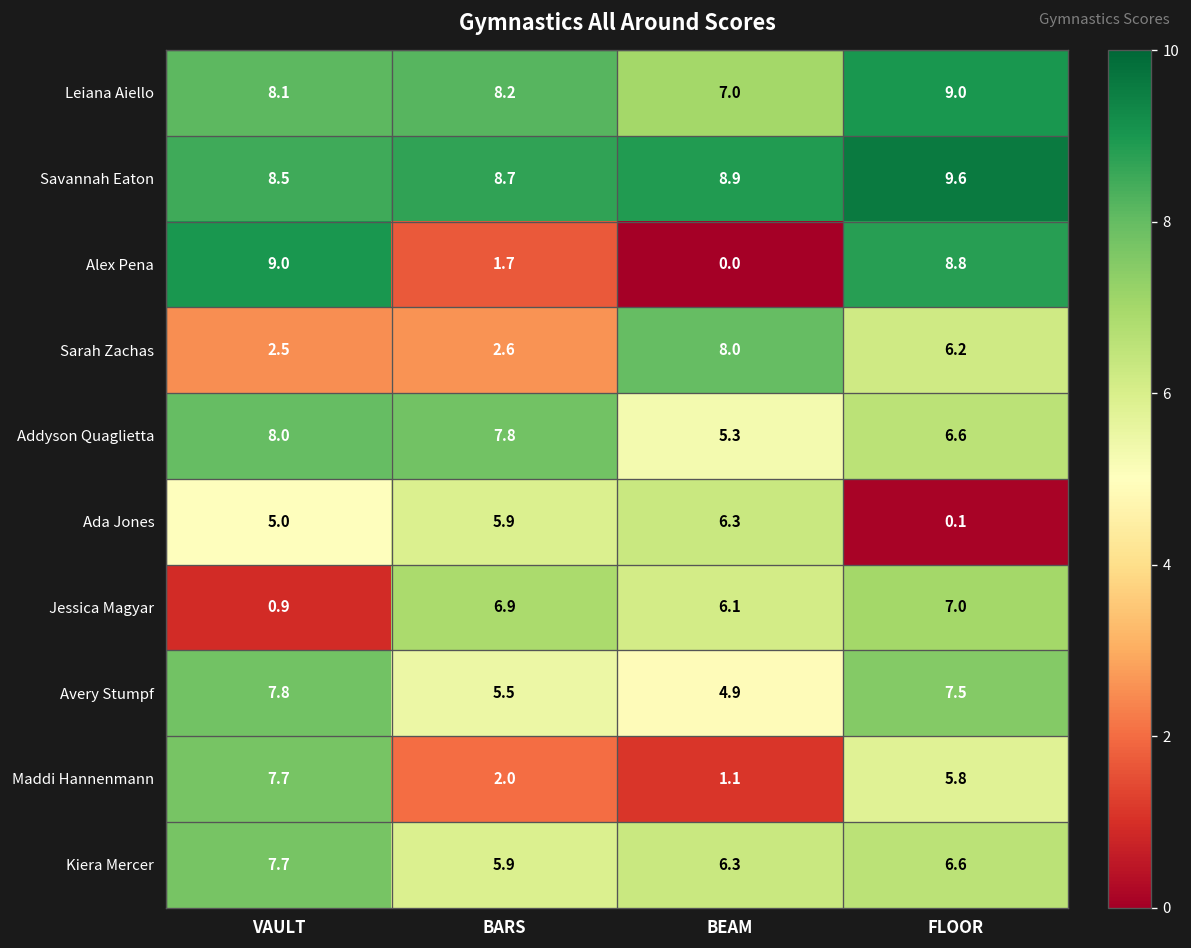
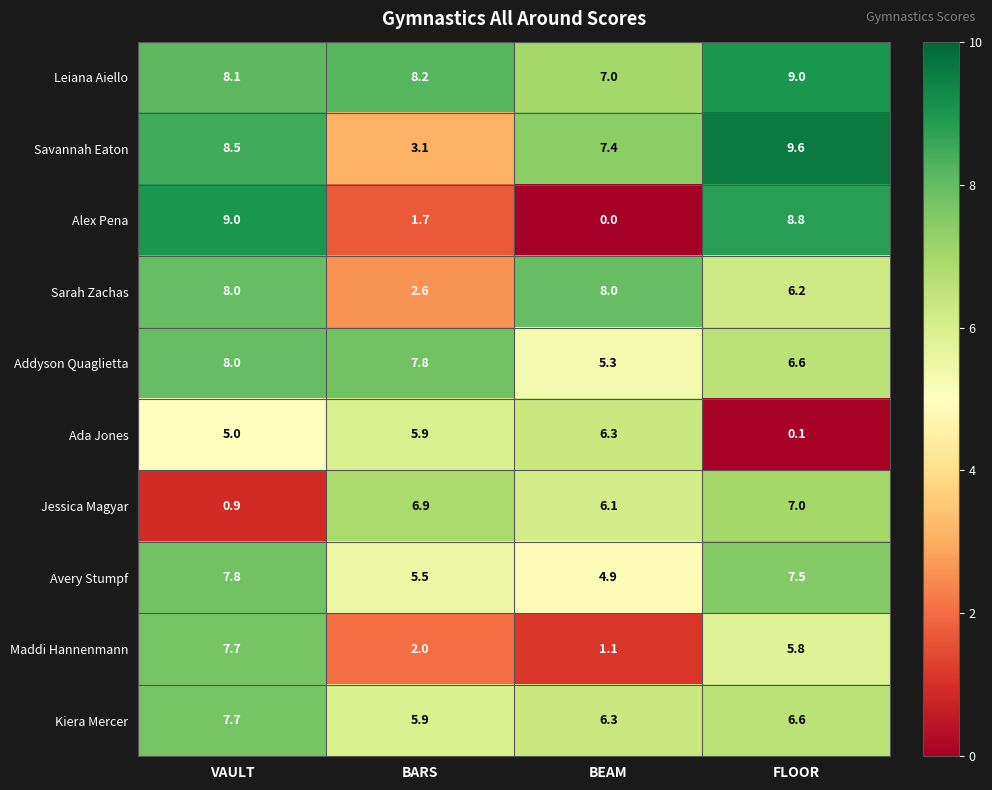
  {
    "Leiana Aiello": {
      "VAULT": 8.1,
      "BARS": 8.2,
      "BEAM": 7.0,
      "FLOOR": 9.0
    },
    "Savannah Eaton": {
      "VAULT": 8.5,
-     "BARS": 8.7,
-     "BEAM": 8.9,
+     "BARS": 3.1,
+     "BEAM": 7.4,
      "FLOOR": 9.6
    },
    "Alex Pena": {
      "VAULT": 9.0,
      "BARS": 1.7,
      "BEAM": 0.0,
      "FLOOR": 8.8
    },
    "Sarah Zachas": {
-     "VAULT": 2.5,
+     "VAULT": 8.0,
      "BARS": 2.6,
      "BEAM": 8.0,
      "FLOOR": 6.2
    },
    "Addyson Quaglietta": {
      "VAULT": 8.0,
      "BARS": 7.8,
      "BEAM": 5.3,
      "FLOOR": 6.6
    },
    "Ada Jones": {
      "VAULT": 5.0,
      "BARS": 5.9,
      "BEAM": 6.3,
      "FLOOR": 0.1
    },
    "Jessica Magyar": {
      "VAULT": 0.9,
      "BARS": 6.9,
      "BEAM": 6.1,
      "FLOOR": 7.0
    },
    "Avery Stumpf": {
      "VAULT": 7.8,
      "BARS": 5.5,
      "BEAM": 4.9,
      "FLOOR": 7.5
    },
    "Maddi Hannenmann": {
      "VAULT": 7.7,
      "BARS": 2.0,
      "BEAM": 1.1,
      "FLOOR": 5.8
    },
    "Kiera Mercer": {
      "VAULT": 7.7,
      "BARS": 5.9,
      "BEAM": 6.3,
      "FLOOR": 6.6
    }
  }
